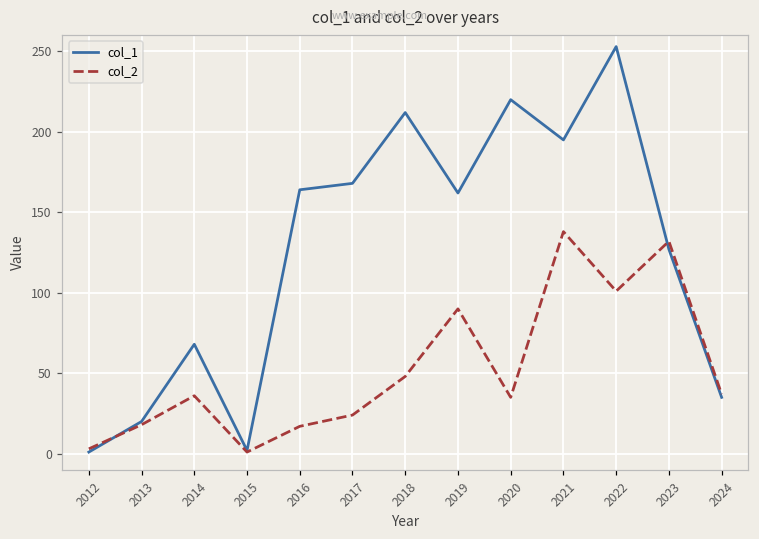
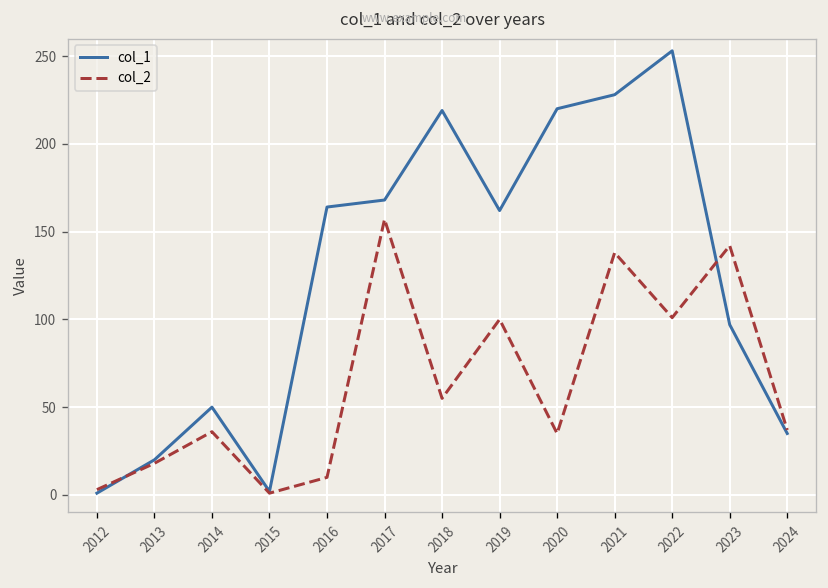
  {
    "col_1": {
      "2012": 1,
      "2013": 20,
-     "2014": 68,
+     "2014": 50,
      "2016": 164,
      "2017": 168,
-     "2018": 212,
+     "2018": 219,
      "2019": 162,
      "2020": 220,
-     "2021": 195,
+     "2021": 228,
      "2022": 253,
-     "2023": 127,
+     "2023": 97,
      "2024": 35
    },
    "col_2": {
      "2012": 3,
      "2013": 18,
      "2014": 36,
-     "2016": 17,
-     "2017": 24,
-     "2018": 48,
-     "2019": 90,
+     "2016": 10,
+     "2017": 157,
+     "2018": 55,
+     "2019": 100,
      "2020": 35,
      "2021": 138,
      "2022": 101,
-     "2023": 132,
+     "2023": 142,
      "2024": 37
    }
  }
